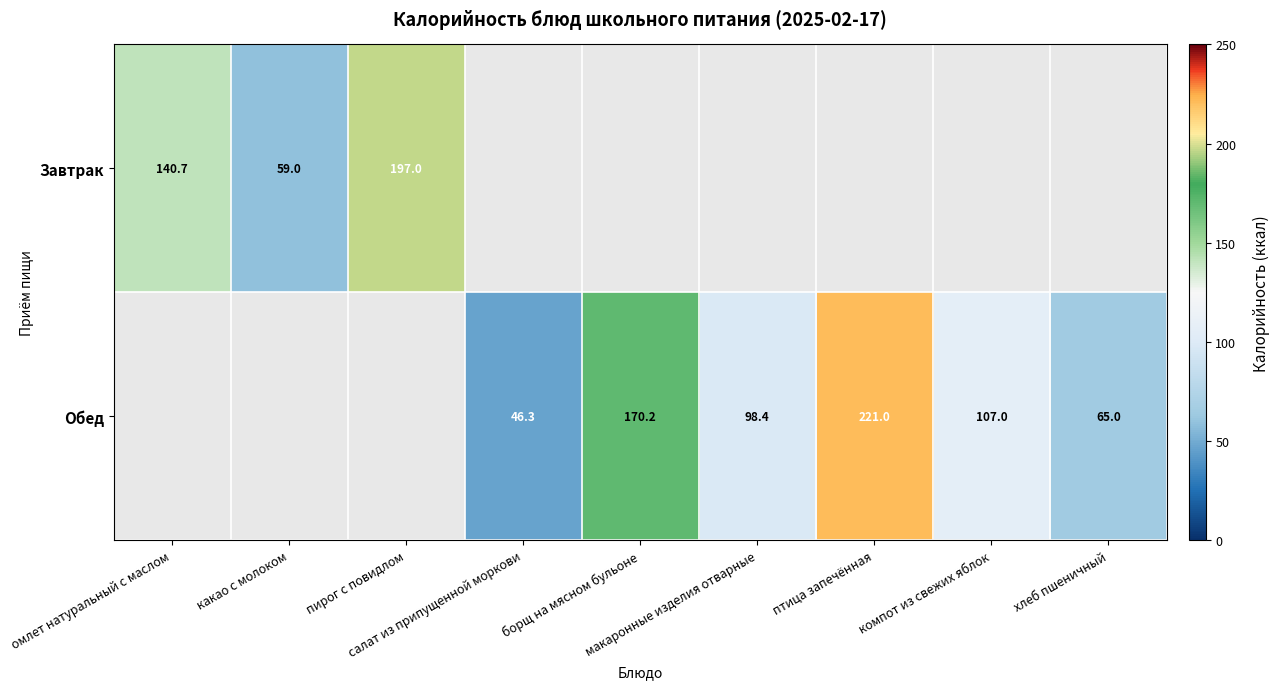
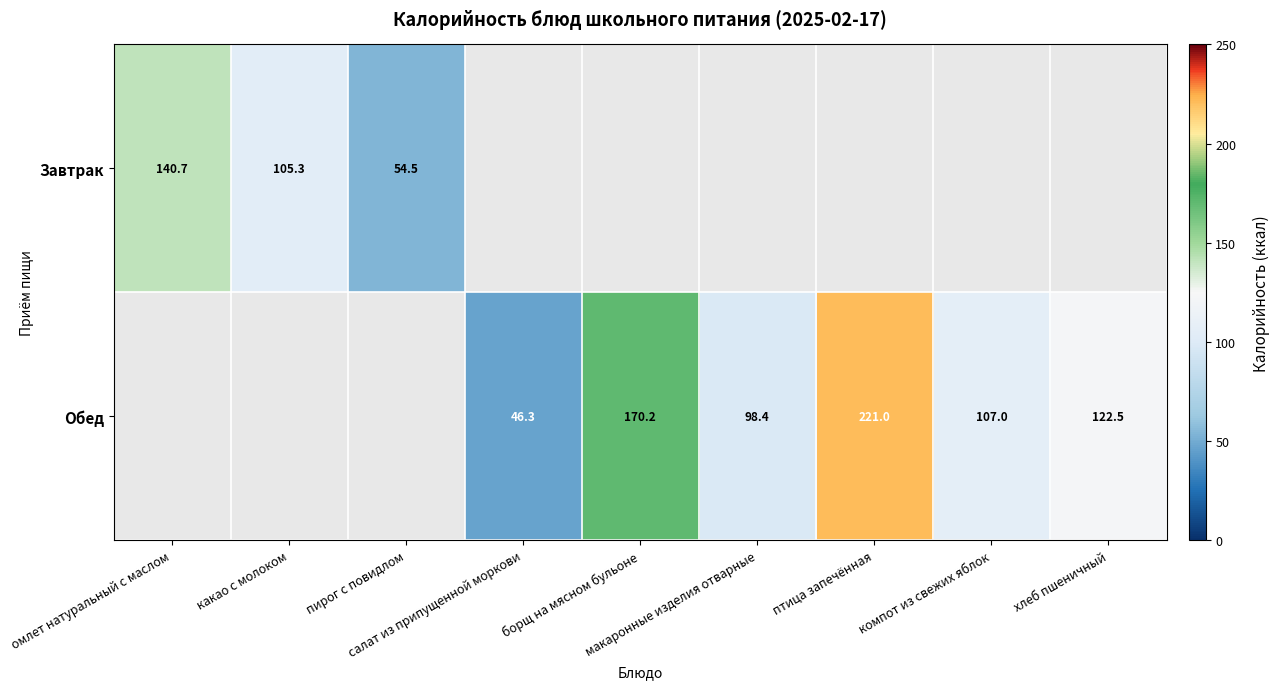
  {
    "Завтрак": {
      "омлет натуральный с маслом": 140.7,
-     "какао с молоком": 59.0,
-     "пирог с повидлом": 197.0
+     "какао с молоком": 105.3,
+     "пирог с повидлом": 54.5
    },
    "Обед": {
      "салат из припущенной моркови": 46.3,
      "борщ на мясном бульоне": 170.2,
      "макаронные изделия отварные": 98.4,
      "птица запечённая": 221.0,
      "компот из свежих яблок": 107.0,
-     "хлеб пшеничный": 65.0
+     "хлеб пшеничный": 122.5
    }
  }
